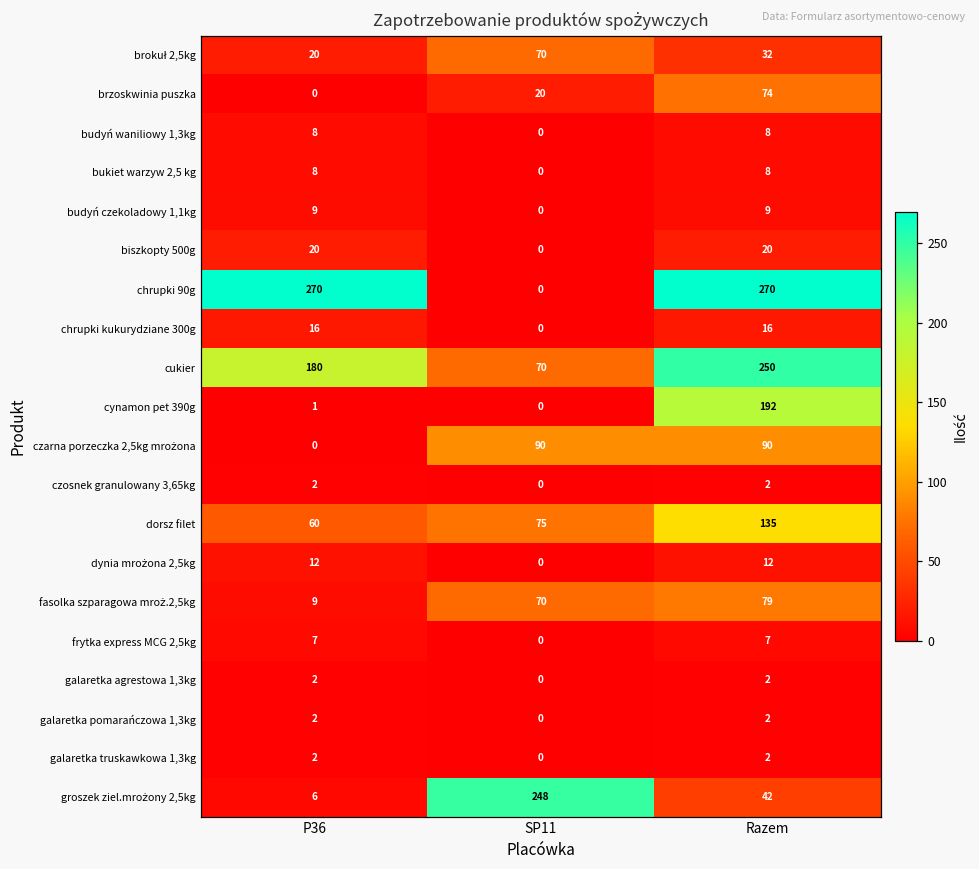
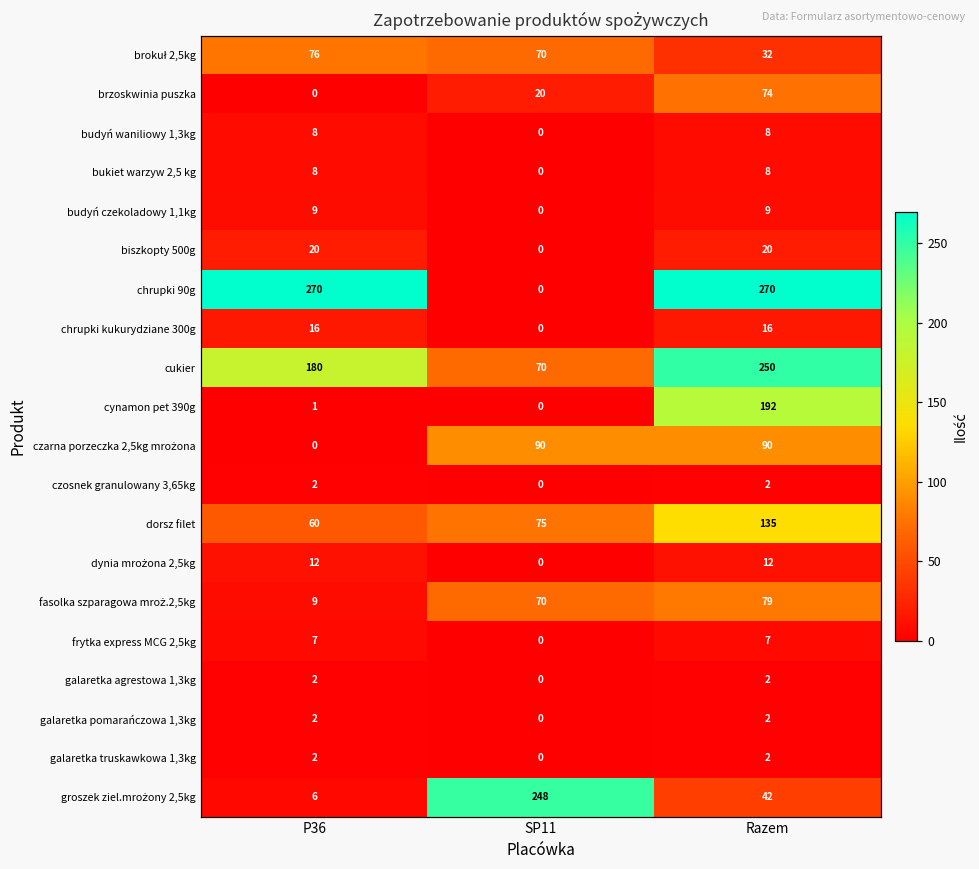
  {
    "brokuł 2,5kg": {
-     "P36": 20,
+     "P36": 76,
      "SP11": 70,
      "Razem": 32
    },
    "brzoskwinia puszka": {
      "P36": 0,
      "SP11": 20,
      "Razem": 74
    },
    "budyń waniliowy 1,3kg": {
      "P36": 8,
      "SP11": 0,
      "Razem": 8
    },
    "bukiet warzyw 2,5 kg": {
      "P36": 8,
      "SP11": 0,
      "Razem": 8
    },
    "budyń czekoladowy 1,1kg": {
      "P36": 9,
      "SP11": 0,
      "Razem": 9
    },
    "biszkopty 500g": {
      "P36": 20,
      "SP11": 0,
      "Razem": 20
    },
    "chrupki 90g": {
      "P36": 270,
      "SP11": 0,
      "Razem": 270
    },
    "chrupki kukurydziane 300g": {
      "P36": 16,
      "SP11": 0,
      "Razem": 16
    },
    "cukier": {
      "P36": 180,
      "SP11": 70,
      "Razem": 250
    },
    "cynamon pet 390g": {
      "P36": 1,
      "SP11": 0,
      "Razem": 192
    },
    "czarna porzeczka 2,5kg mrożona": {
      "P36": 0,
      "SP11": 90,
      "Razem": 90
    },
    "czosnek granulowany 3,65kg": {
      "P36": 2,
      "SP11": 0,
      "Razem": 2
    },
    "dorsz filet": {
      "P36": 60,
      "SP11": 75,
      "Razem": 135
    },
    "dynia mrożona 2,5kg": {
      "P36": 12,
      "SP11": 0,
      "Razem": 12
    },
    "fasolka szparagowa mroż.2,5kg": {
      "P36": 9,
      "SP11": 70,
      "Razem": 79
    },
    "frytka express MCG 2,5kg": {
      "P36": 7,
      "SP11": 0,
      "Razem": 7
    },
    "galaretka agrestowa 1,3kg": {
      "P36": 2,
      "SP11": 0,
      "Razem": 2
    },
    "galaretka pomarańczowa 1,3kg": {
      "P36": 2,
      "SP11": 0,
      "Razem": 2
    },
    "galaretka truskawkowa 1,3kg": {
      "P36": 2,
      "SP11": 0,
      "Razem": 2
    },
    "groszek ziel.mrożony 2,5kg": {
      "P36": 6,
      "SP11": 248,
      "Razem": 42
    }
  }
